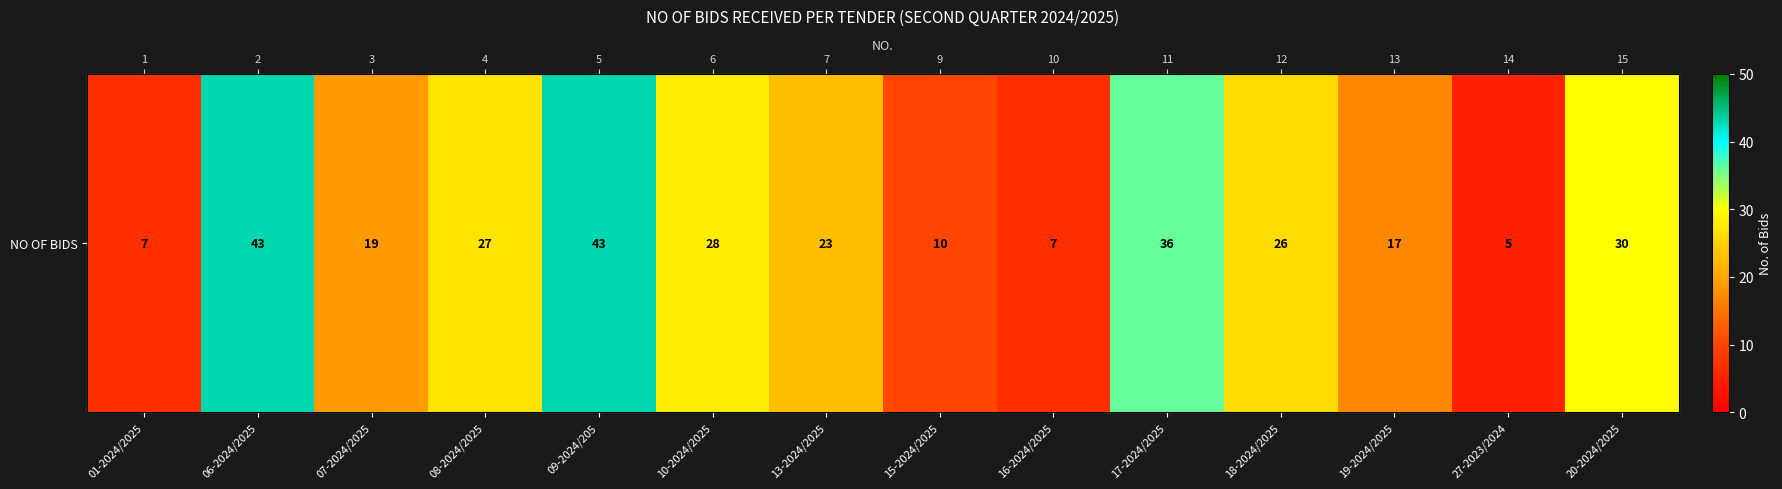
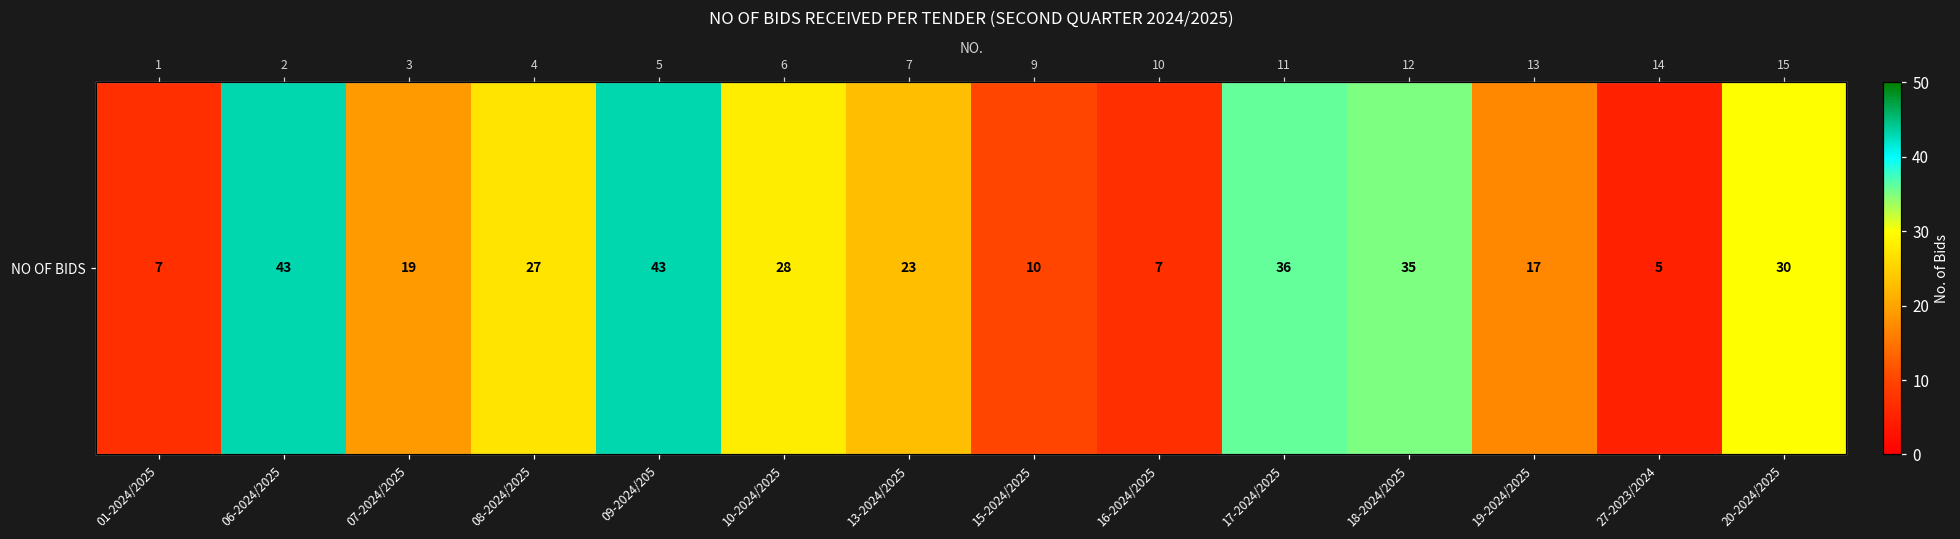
  {
    "NO OF BIDS": {
      "01-2024/2025": 7,
      "06-2024/2025": 43,
      "07-2024/2025": 19,
      "08-2024/2025": 27,
      "09-2024/205": 43,
      "10-2024/2025": 28,
      "13-2024/2025": 23,
      "15-2024/2025": 10,
      "16-2024/2025": 7,
      "17-2024/2025": 36,
-     "18-2024/2025": 26,
+     "18-2024/2025": 35,
      "19-2024/2025": 17,
      "27-2023/2024": 5,
      "20-2024/2025": 30
    }
  }
